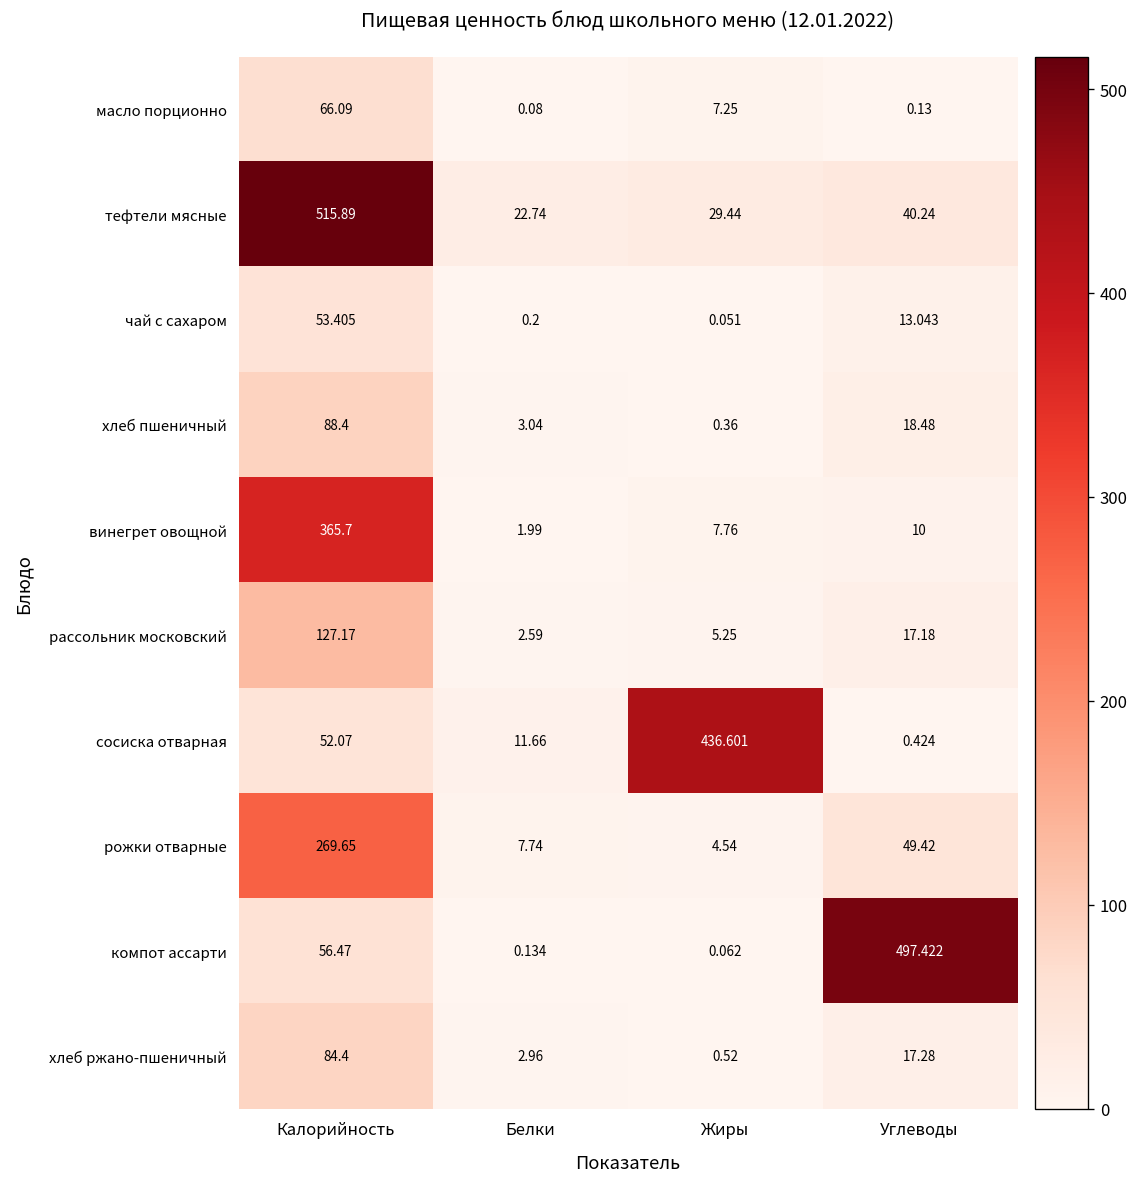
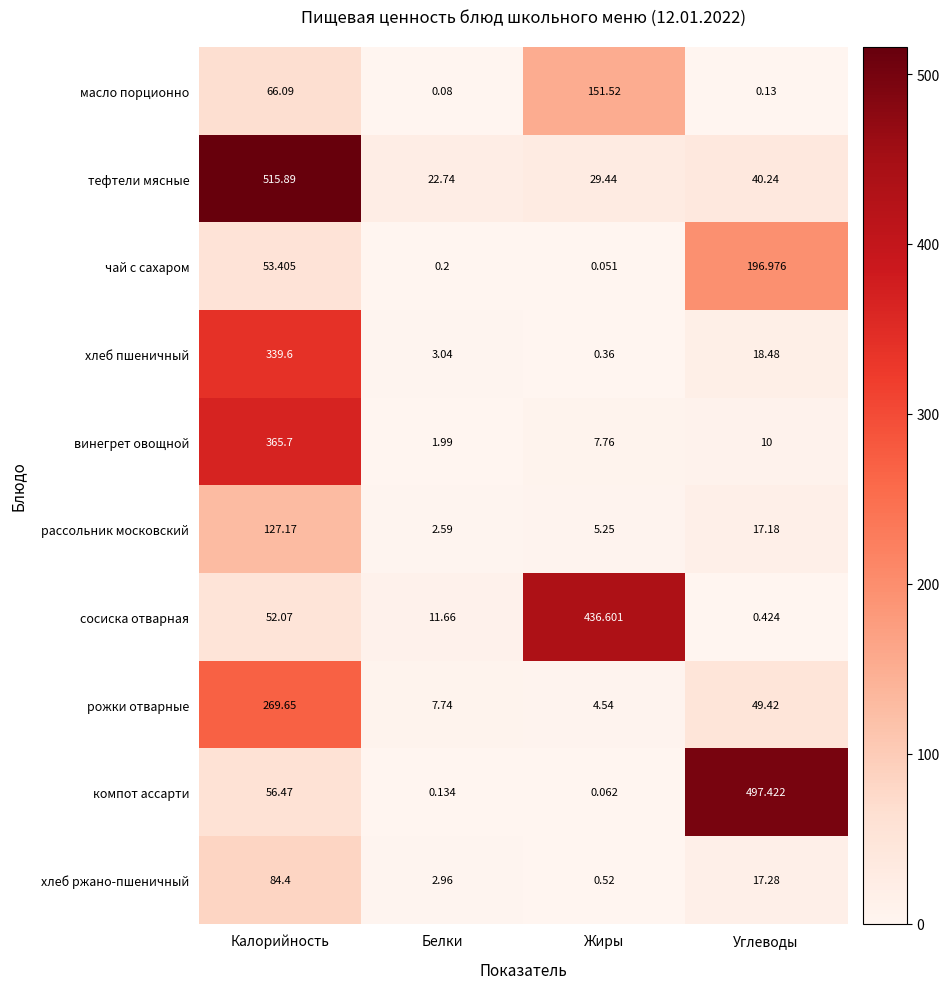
  {
    "масло порционно": {
      "Калорийность": 66.09,
      "Белки": 0.08,
-     "Жиры": 7.25,
+     "Жиры": 151.52,
      "Углеводы": 0.13
    },
    "тефтели мясные": {
      "Калорийность": 515.89,
      "Белки": 22.74,
      "Жиры": 29.44,
      "Углеводы": 40.24
    },
    "чай с сахаром": {
      "Калорийность": 53.405,
      "Белки": 0.2,
      "Жиры": 0.051,
-     "Углеводы": 13.043
+     "Углеводы": 196.976
    },
    "хлеб пшеничный": {
-     "Калорийность": 88.4,
+     "Калорийность": 339.6,
      "Белки": 3.04,
      "Жиры": 0.36,
      "Углеводы": 18.48
    },
    "винегрет овощной": {
      "Калорийность": 365.7,
      "Белки": 1.99,
      "Жиры": 7.76,
      "Углеводы": 10
    },
    "рассольник московский": {
      "Калорийность": 127.17,
      "Белки": 2.59,
      "Жиры": 5.25,
      "Углеводы": 17.18
    },
    "сосиска отварная": {
      "Калорийность": 52.07,
      "Белки": 11.66,
      "Жиры": 436.601,
      "Углеводы": 0.424
    },
    "рожки отварные": {
      "Калорийность": 269.65,
      "Белки": 7.74,
      "Жиры": 4.54,
      "Углеводы": 49.42
    },
    "компот ассарти": {
      "Калорийность": 56.47,
      "Белки": 0.134,
      "Жиры": 0.062,
      "Углеводы": 497.422
    },
    "хлеб ржано-пшеничный": {
      "Калорийность": 84.4,
      "Белки": 2.96,
      "Жиры": 0.52,
      "Углеводы": 17.28
    }
  }
